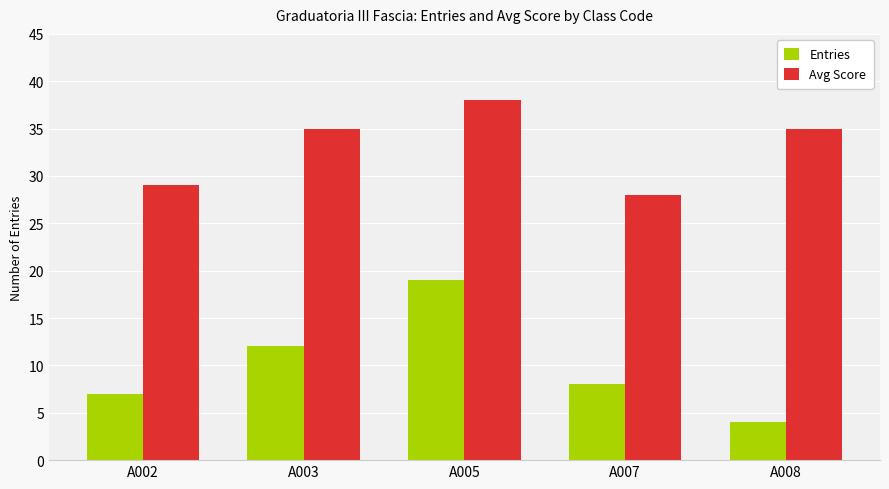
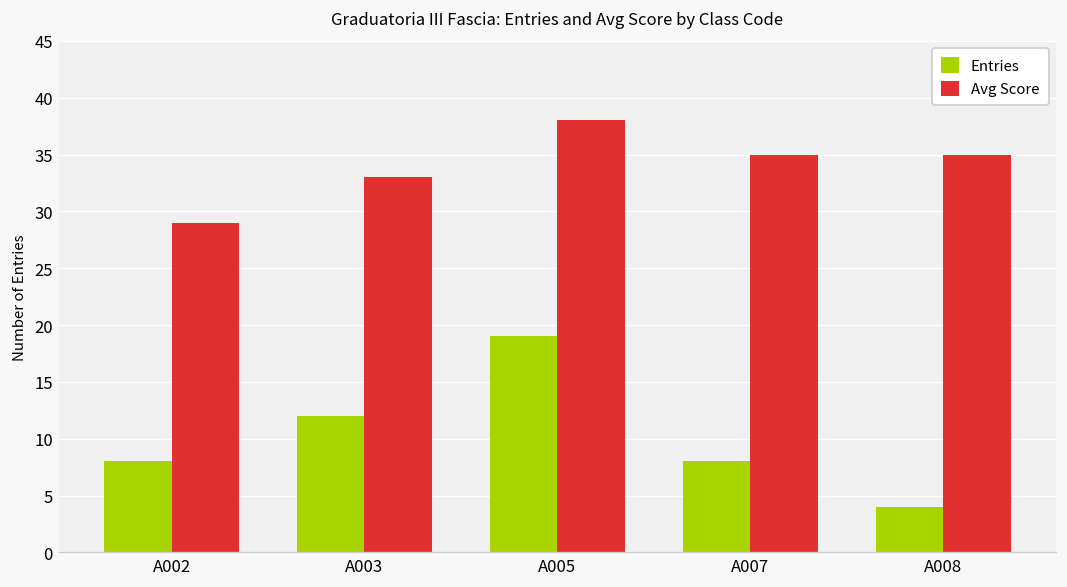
  {
    "Entries": {
-     "A002": 7,
+     "A002": 8,
      "A003": 12,
      "A005": 19,
      "A007": 8,
      "A008": 4
    },
    "Avg Score": {
      "A002": 29,
-     "A003": 35,
+     "A003": 33,
      "A005": 38,
-     "A007": 28,
+     "A007": 35,
      "A008": 35
    }
  }
